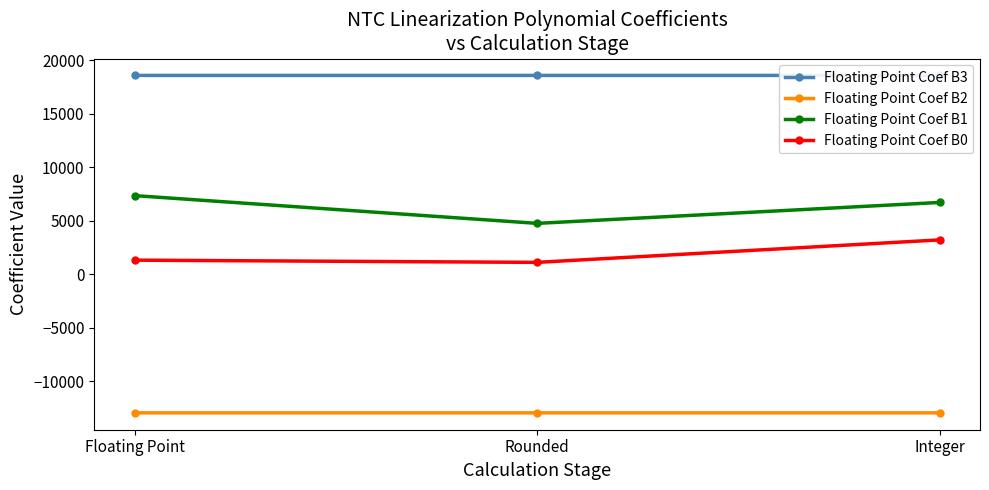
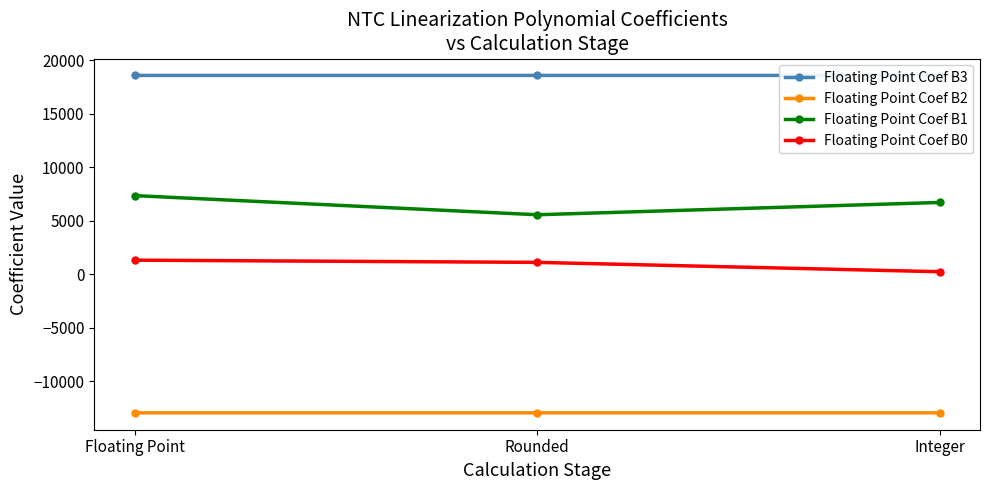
  {
    "Floating Point Coef B3": {
      "Floating Point": 18600,
      "Rounded": 18600
    },
    "Floating Point Coef B2": {
      "Floating Point": -12900,
      "Rounded": -12900,
      "Integer": -12900
    },
    "Floating Point Coef B1": {
      "Floating Point": 7400,
-     "Rounded": 4800,
+     "Rounded": 5600,
      "Integer": 6700
    },
    "Floating Point Coef B0": {
      "Floating Point": 1300,
      "Rounded": 1100,
-     "Integer": 3200
+     "Integer": 200
    }
  }
